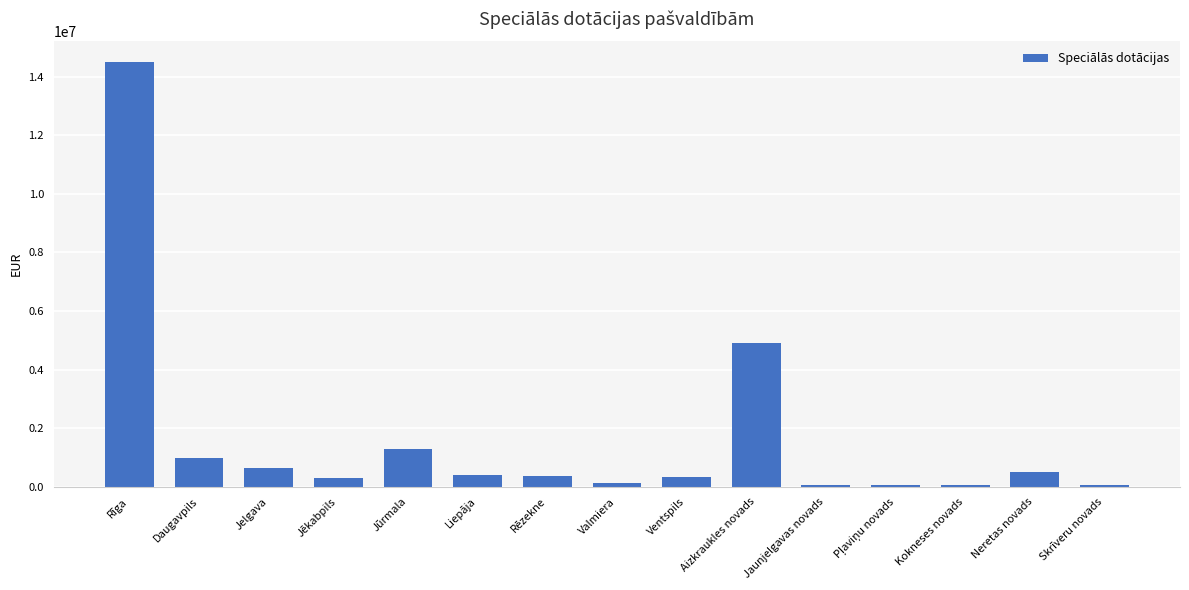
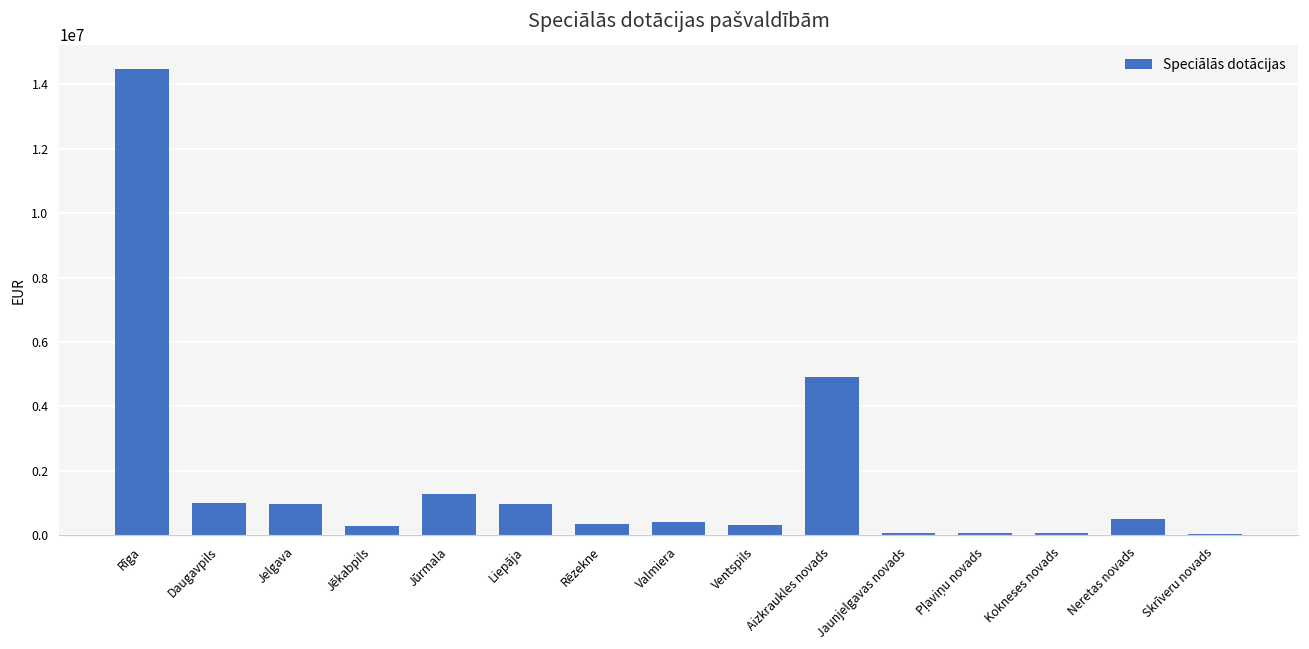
  {
    "Rīga": 14500000,
    "Daugavpils": 1000000,
-   "Jelgava": 600000,
+   "Jelgava": 1000000,
    "Jēkabpils": 300000,
    "Jūrmala": 1300000,
-   "Liepāja": 400000,
+   "Liepāja": 1000000,
    "Rēzekne": 400000,
-   "Valmiera": 100000,
+   "Valmiera": 400000,
    "Ventspils": 300000,
    "Aizkraukles novads": 4900000,
    "Neretas novads": 500000
  }
